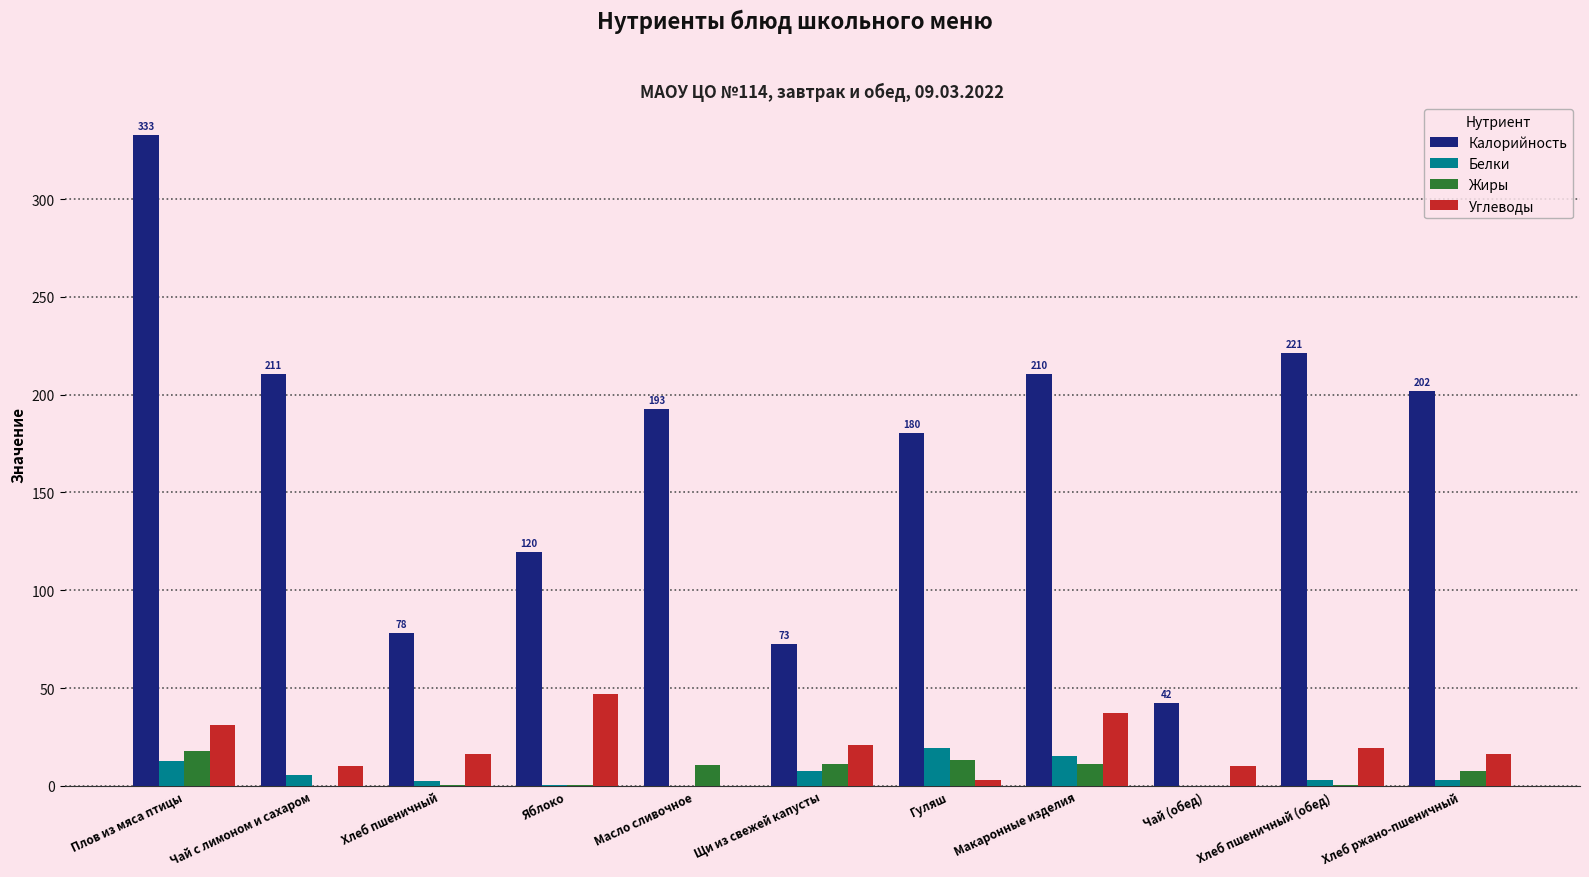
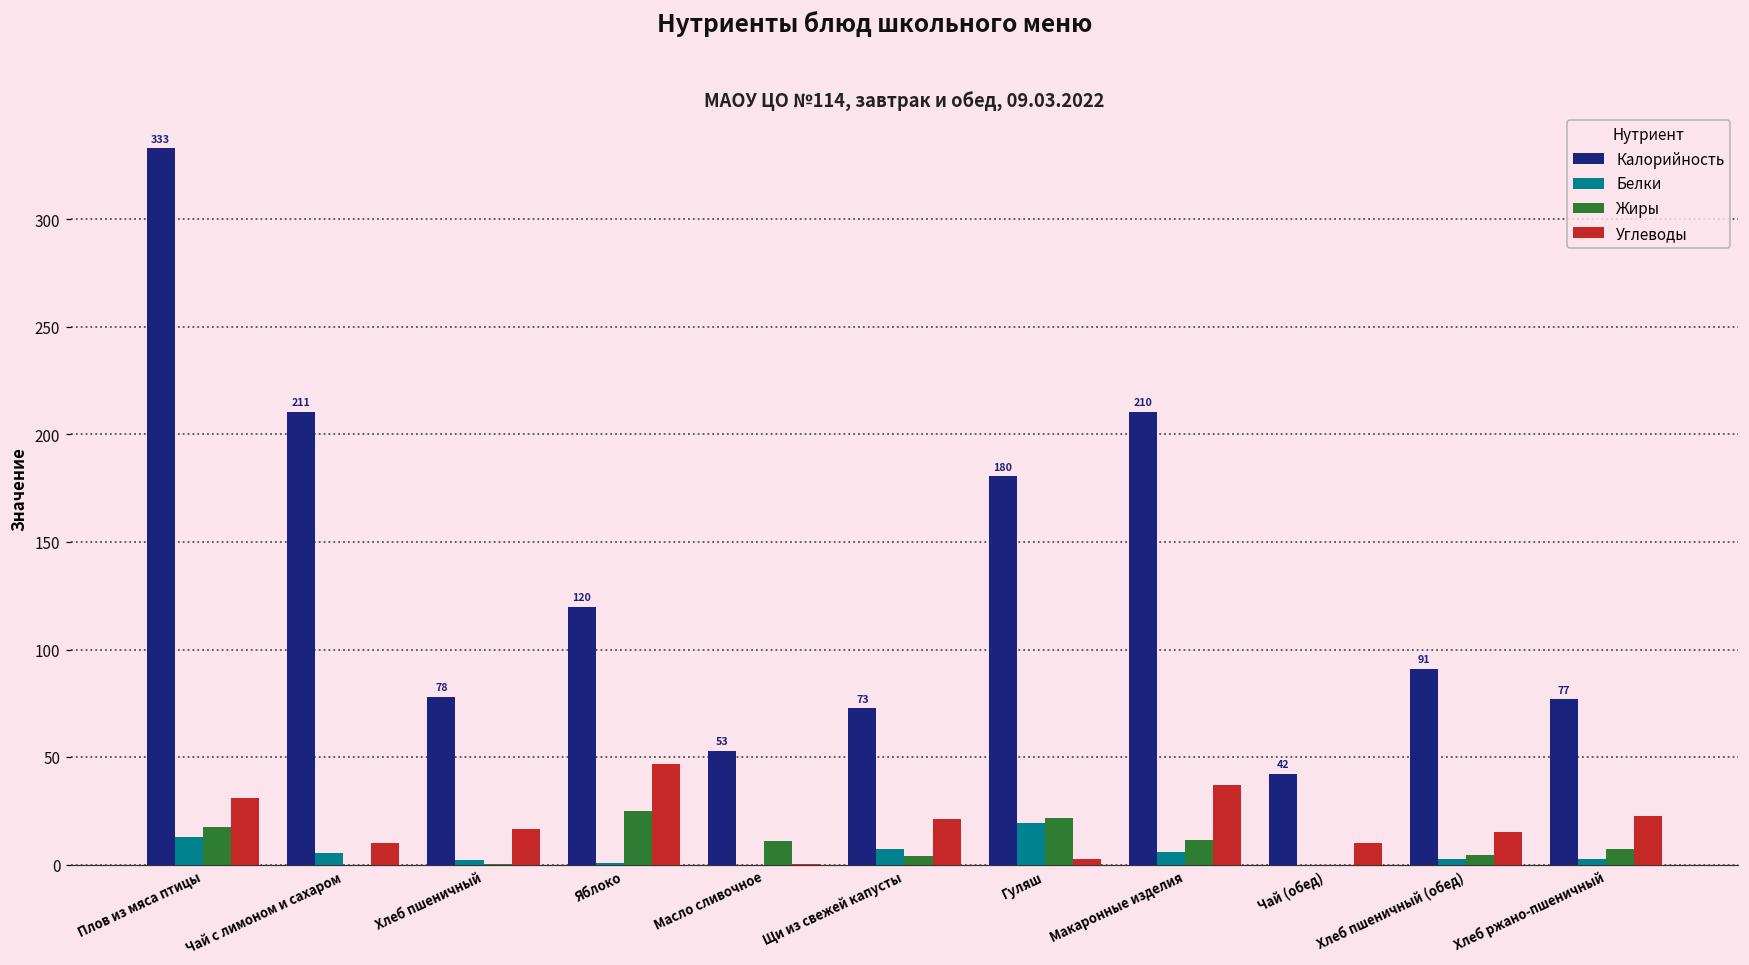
  {
    "Калорийность": {
      "Плов из мяса птицы": 333,
      "Чай с лимоном и сахаром": 211,
      "Хлеб пшеничный": 78,
      "Яблоко": 120,
-     "Масло сливочное": 193,
+     "Масло сливочное": 53,
      "Щи из свежей капусты": 73,
      "Гуляш": 180,
      "Макаронные изделия": 210,
      "Чай (обед)": 42,
-     "Хлеб пшеничный (обед)": 221,
-     "Хлеб ржано-пшеничный": 202
+     "Хлеб пшеничный (обед)": 91,
+     "Хлеб ржано-пшеничный": 77
    },
    "Белки": {
      "Плов из мяса птицы": 13,
      "Чай с лимоном и сахаром": 5,
      "Хлеб пшеничный": 2,
      "Щи из свежей капусты": 7,
      "Гуляш": 19,
-     "Макаронные изделия": 15,
+     "Макаронные изделия": 6,
      "Хлеб пшеничный (обед)": 3,
      "Хлеб ржано-пшеничный": 3
    },
    "Жиры": {
      "Плов из мяса птицы": 18,
-     "Яблоко": 1,
+     "Яблоко": 25,
      "Масло сливочное": 11,
-     "Щи из свежей капусты": 11,
-     "Гуляш": 13,
+     "Щи из свежей капусты": 4,
+     "Гуляш": 22,
      "Макаронные изделия": 11,
-     "Хлеб пшеничный (обед)": 0,
+     "Хлеб пшеничный (обед)": 4,
      "Хлеб ржано-пшеничный": 7
    },
    "Углеводы": {
      "Плов из мяса птицы": 31,
      "Чай с лимоном и сахаром": 10,
      "Хлеб пшеничный": 17,
      "Яблоко": 47,
      "Щи из свежей капусты": 21,
      "Гуляш": 3,
      "Макаронные изделия": 37,
      "Чай (обед)": 10,
-     "Хлеб пшеничный (обед)": 19,
-     "Хлеб ржано-пшеничный": 16
+     "Хлеб пшеничный (обед)": 15,
+     "Хлеб ржано-пшеничный": 23
    }
  }
